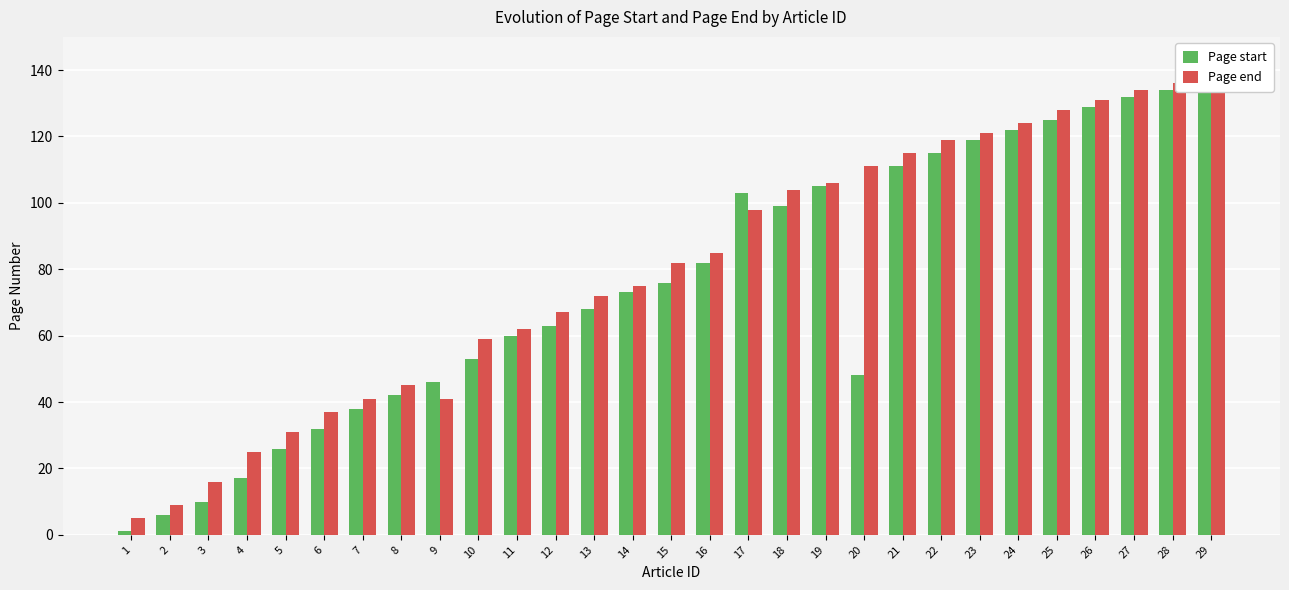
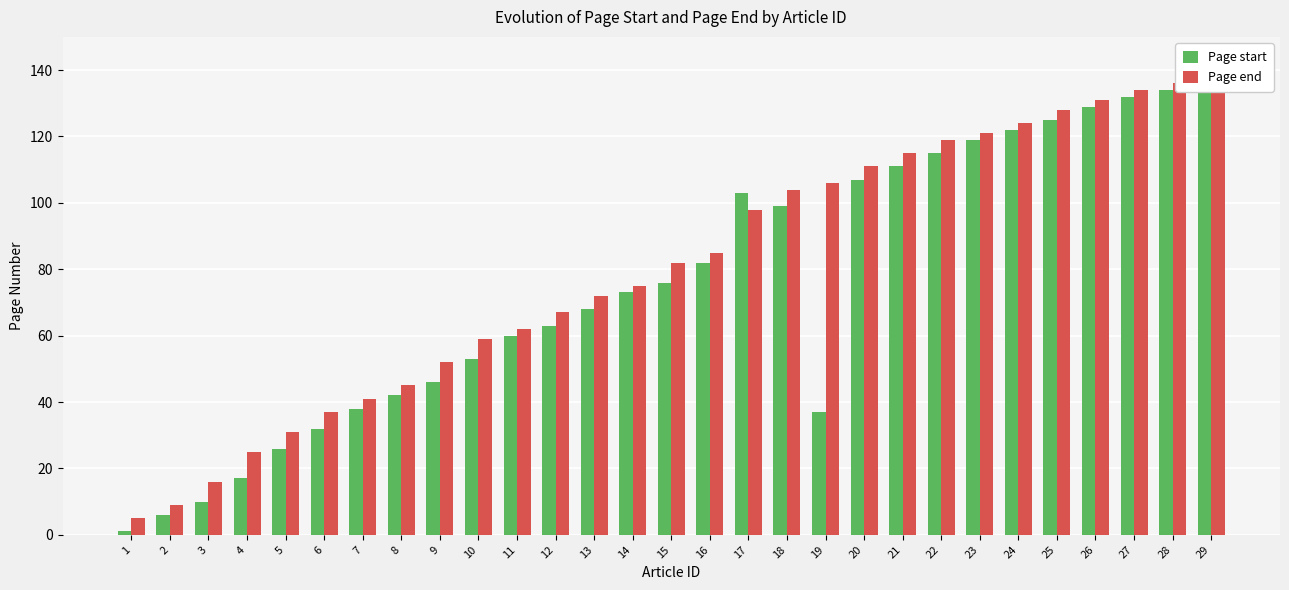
  {
    "Page start": {
      "1": 1,
      "2": 6,
      "3": 10,
      "4": 17,
      "5": 26,
      "6": 32,
      "7": 38,
      "8": 42,
      "9": 46,
      "10": 53,
      "11": 60,
      "12": 63,
      "13": 68,
      "14": 73,
      "15": 76,
      "16": 82,
      "17": 103,
      "18": 99,
-     "19": 105,
-     "20": 48,
+     "19": 37,
+     "20": 107,
      "21": 111,
      "22": 115,
      "23": 119,
      "24": 122,
      "25": 125,
      "26": 129,
      "27": 132,
      "28": 134
    },
    "Page end": {
      "1": 5,
      "2": 9,
      "3": 16,
      "4": 25,
      "5": 31,
      "6": 37,
      "7": 41,
      "8": 45,
-     "9": 41,
+     "9": 52,
      "10": 59,
      "11": 62,
      "12": 67,
      "13": 72,
      "14": 75,
      "15": 82,
      "16": 85,
      "17": 98,
      "18": 104,
      "19": 106,
      "20": 111,
      "21": 115,
      "22": 119,
      "23": 121,
      "24": 124,
      "25": 128,
      "26": 131,
      "27": 134
    }
  }
